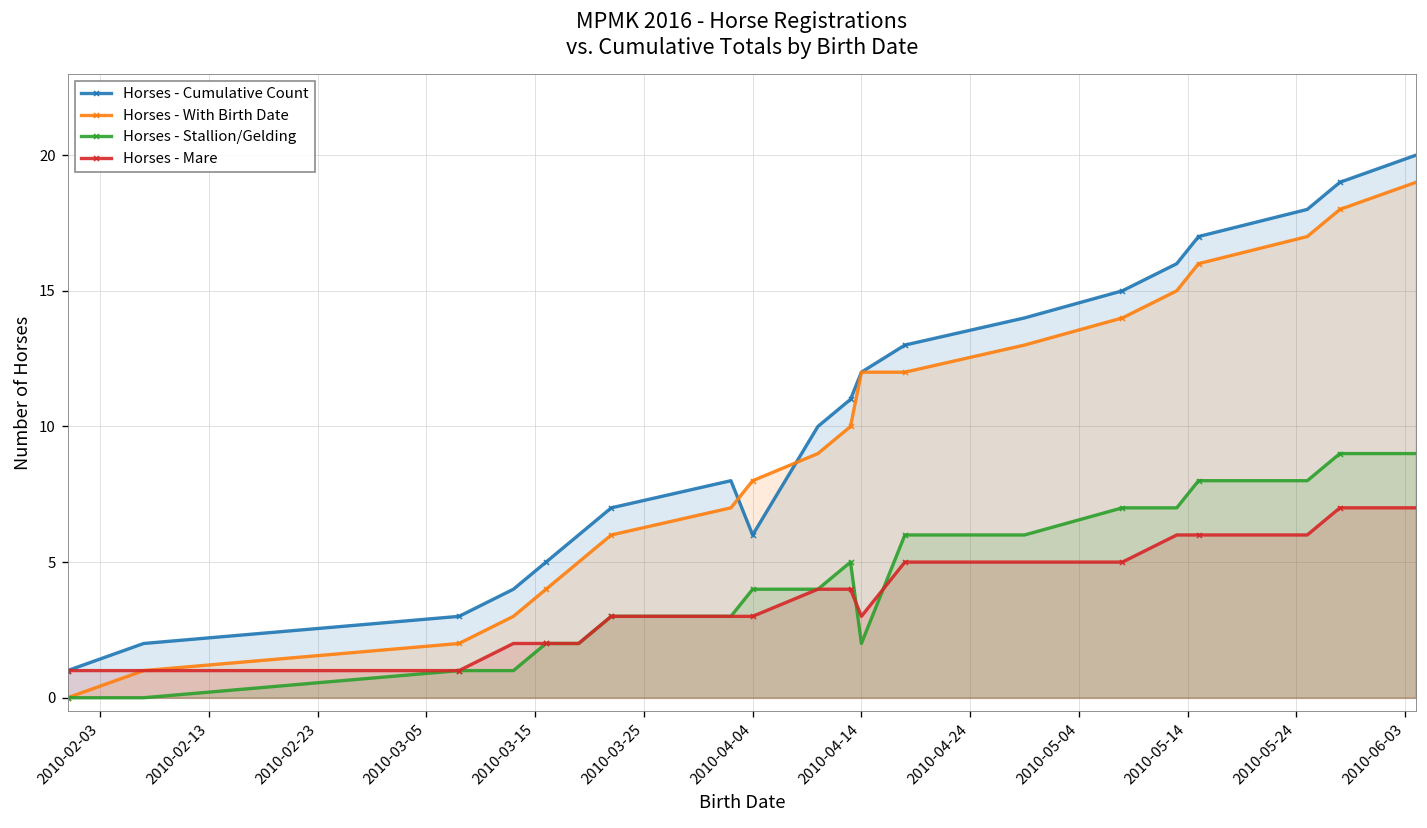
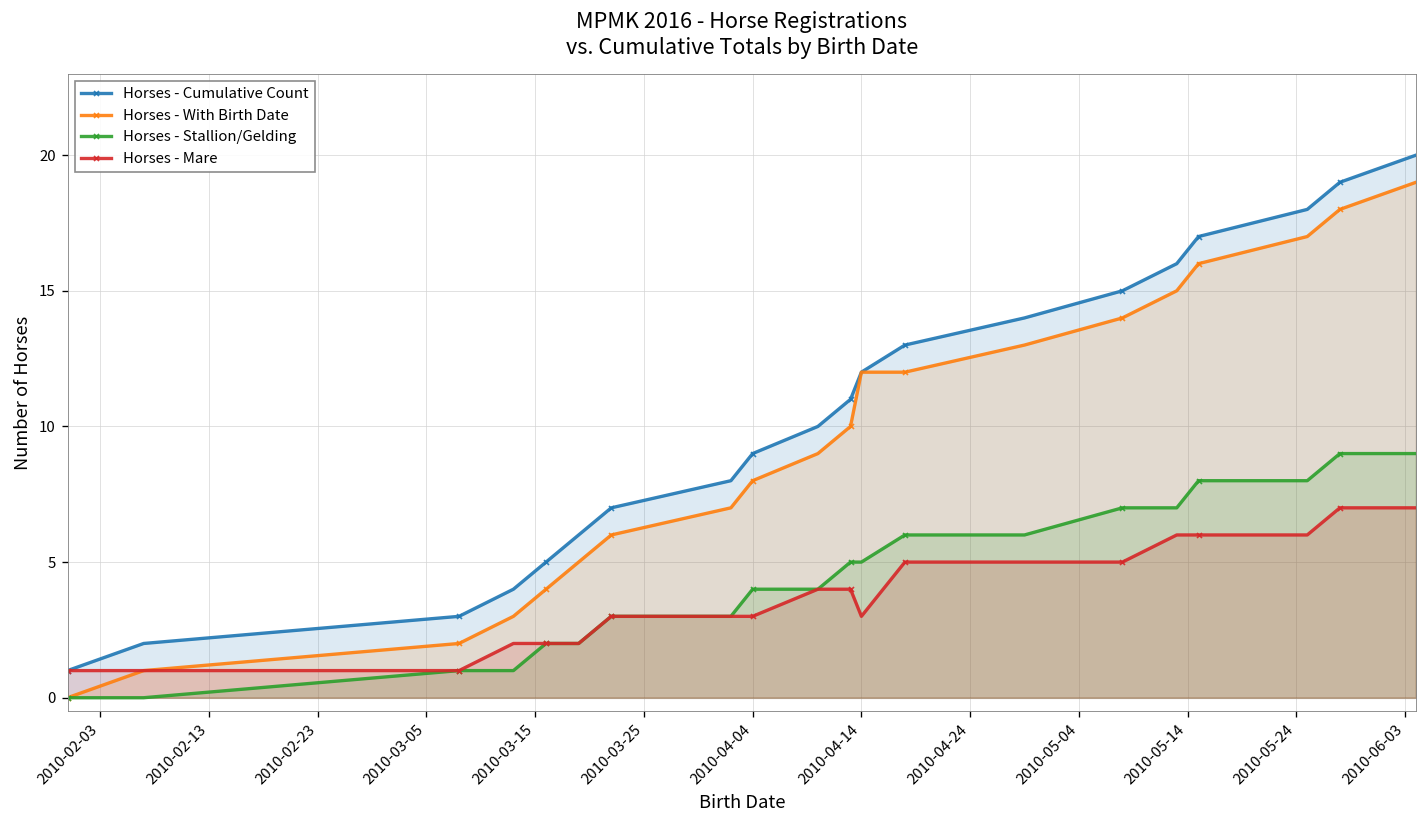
  {
    "Horses - Cumulative Count": {
-     "2010-04-04": 6
+     "2010-04-04": 9
    },
    "Horses - With Birth Date": {
      "2010-04-04": 8
    },
    "Horses - Stallion/Gelding": {
      "2010-04-04": 4,
-     "2010-04-14": 2
+     "2010-04-14": 5
    },
    "Horses - Mare": {
      "2010-04-04": 3,
      "2010-04-14": 3
    }
  }
